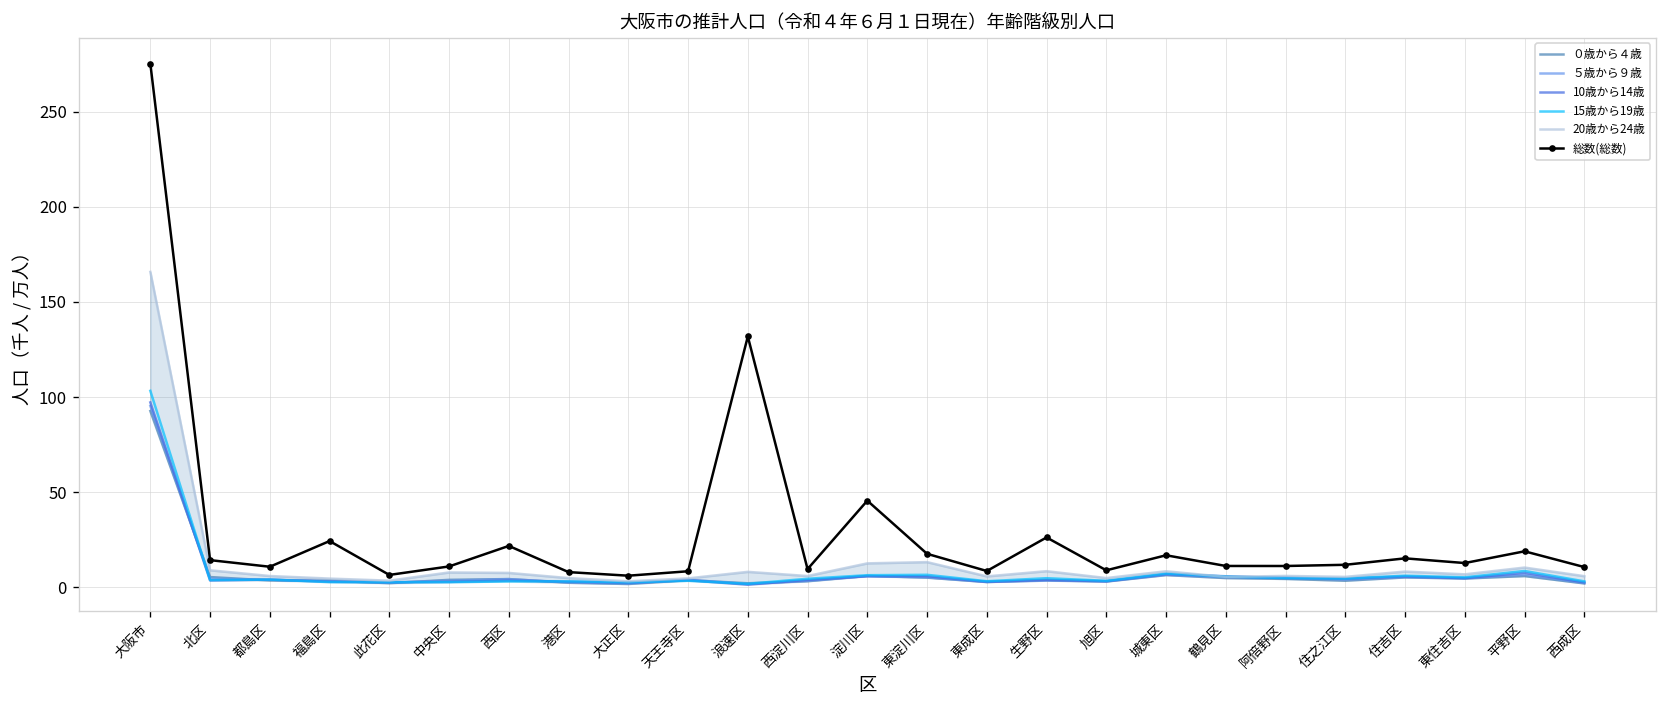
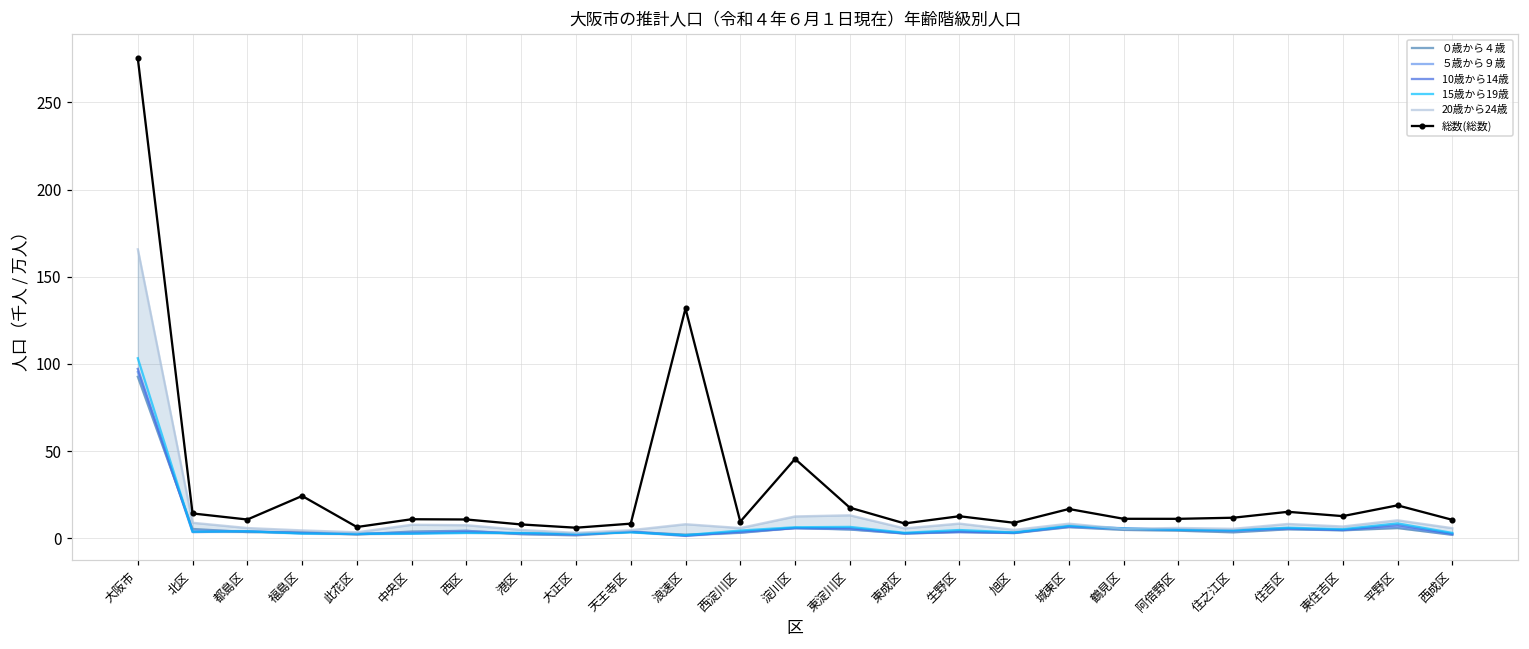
  {
    "15歳から19歳": {
      "大阪市": 103
    },
    "総数(総数)": {
      "大阪市": 275,
      "北区": 14,
      "都島区": 11,
      "福島区": 24,
      "此花区": 6,
      "中央区": 11,
-     "西区": 22,
+     "西区": 11,
      "港区": 8,
      "大正区": 6,
      "天王寺区": 8,
      "浪速区": 132,
      "西淀川区": 10,
      "淀川区": 46,
      "東淀川区": 18,
      "東成区": 9,
-     "生野区": 26,
+     "生野区": 13,
      "旭区": 9,
      "城東区": 17,
      "鶴見区": 11,
      "阿倍野区": 11,
      "住之江区": 12,
      "住吉区": 15,
      "東住吉区": 13,
      "平野区": 19,
      "西成区": 11
    }
  }
